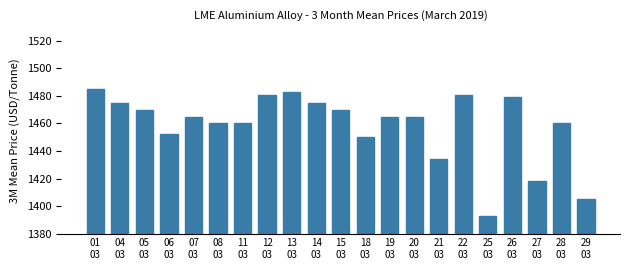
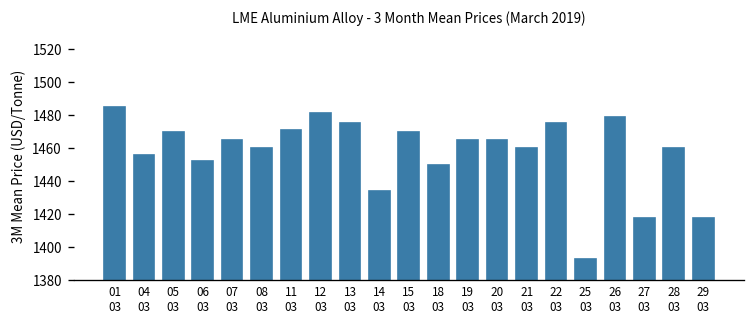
  {
    "01 03": 1485,
-   "04 03": 1475,
+   "04 03": 1456,
    "05 03": 1470,
    "06 03": 1452,
    "07 03": 1465,
    "08 03": 1460,
-   "11 03": 1460,
+   "11 03": 1471,
    "12 03": 1481,
-   "13 03": 1483,
-   "14 03": 1475,
+   "13 03": 1475,
+   "14 03": 1434,
    "15 03": 1470,
    "18 03": 1450,
    "19 03": 1465,
    "20 03": 1465,
-   "21 03": 1434,
-   "22 03": 1481,
+   "21 03": 1460,
+   "22 03": 1475,
    "25 03": 1393,
    "26 03": 1479,
    "27 03": 1418,
    "28 03": 1460,
-   "29 03": 1405
+   "29 03": 1418
  }
